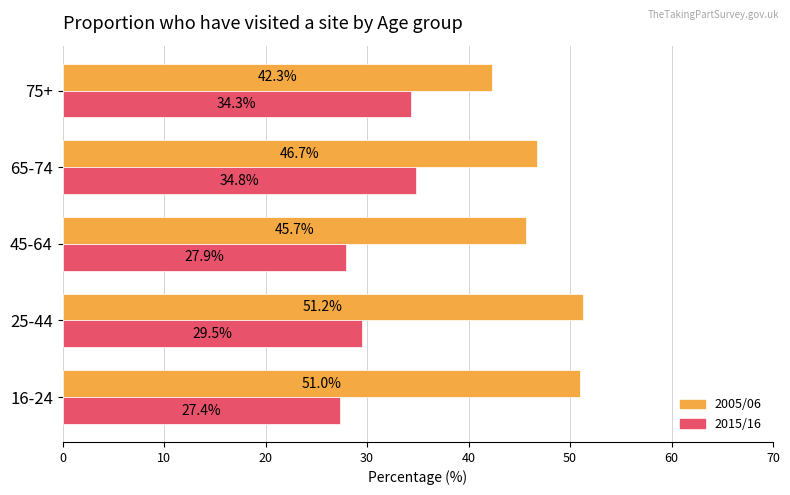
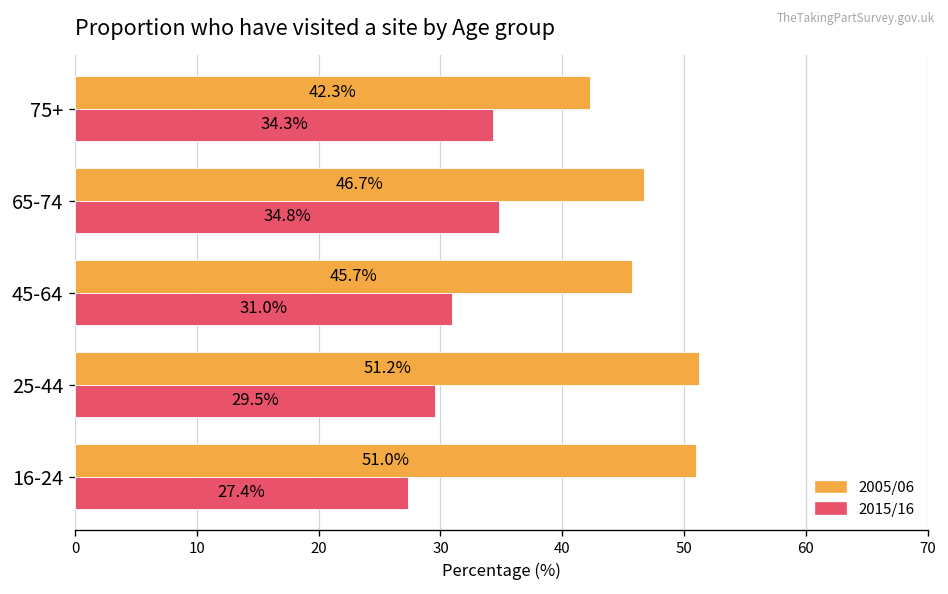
  {
    "2005/06": {
      "75+": "42.3%",
      "65-74": "46.7%",
      "45-64": "45.7%",
      "25-44": "51.2%",
      "16-24": "51.0%"
    },
    "2015/16": {
      "75+": "34.3%",
      "65-74": "34.8%",
-     "45-64": "27.9%",
+     "45-64": "31.0%",
      "25-44": "29.5%",
      "16-24": "27.4%"
    }
  }
